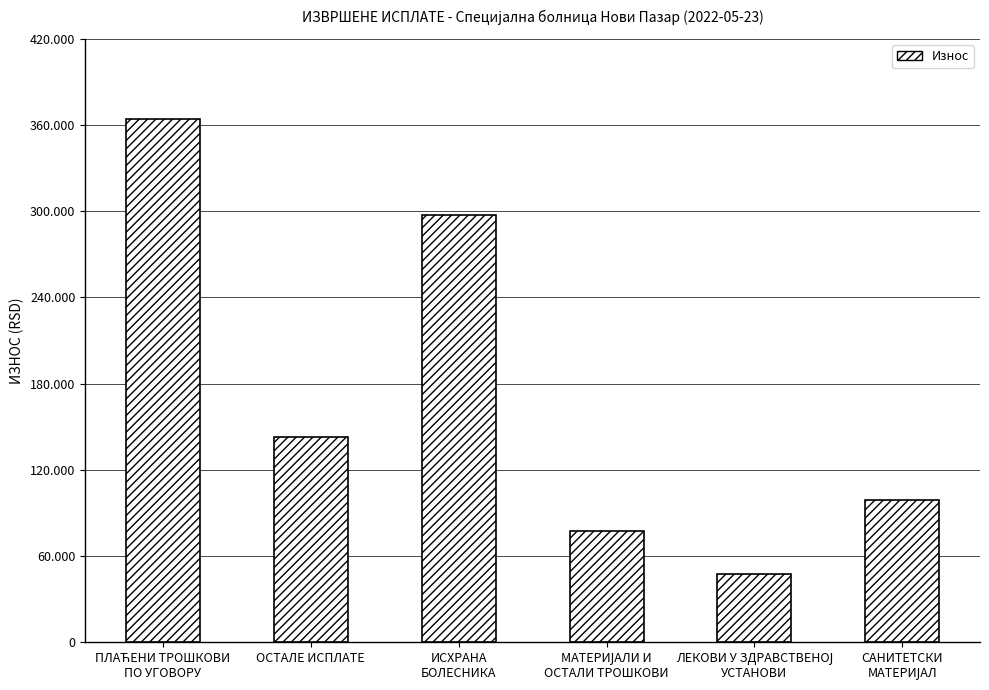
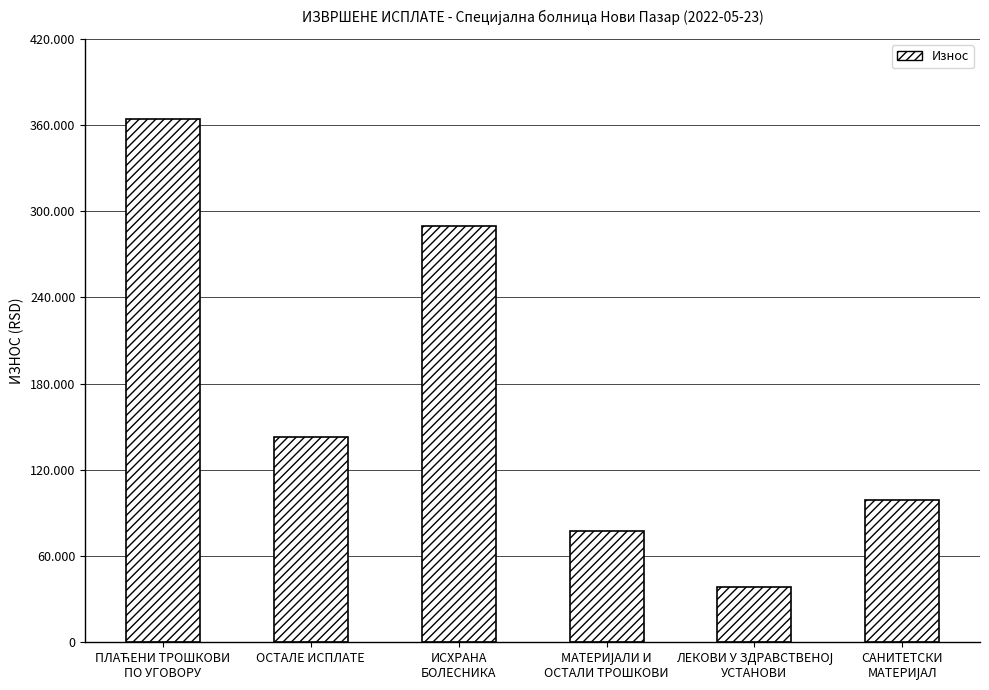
  {
    "ПЛАЋЕНИ ТРОШКОВИ ПО УГОВОРУ": 364,
    "ОСТАЛЕ ИСПЛАТЕ": 143,
-   "ИСХРАНА БОЛЕСНИКА": 298,
+   "ИСХРАНА БОЛЕСНИКА": 290,
    "МАТЕРИЈАЛИ И ОСТАЛИ ТРОШКОВИ": 77,
-   "ЛЕКОВИ У ЗДРАВСТВЕНОЈ УСТАНОВИ": 47,
+   "ЛЕКОВИ У ЗДРАВСТВЕНОЈ УСТАНОВИ": 38,
    "САНИТЕТСКИ МАТЕРИЈАЛ": 99
  }
